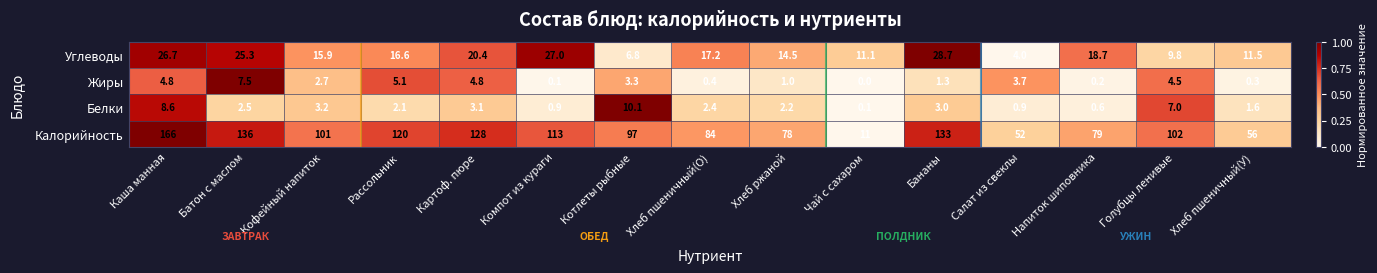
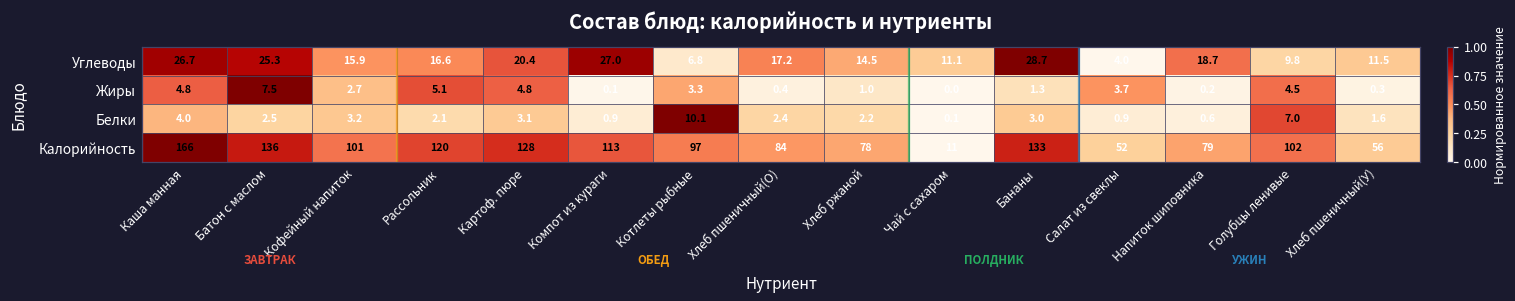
  {
    "Углеводы": {
      "Каша манная": 26.7,
      "Батон с маслом": 25.3,
      "Кофейный напиток": 15.9,
      "Рассольник": 16.6,
      "Картоф. пюре": 20.4,
      "Компот из кураги": 27.0,
      "Котлеты рыбные": 6.8,
      "Хлеб пшеничный(О)": 17.2,
      "Хлеб ржаной": 14.5,
      "Чай с сахаром": 11.1,
      "Бананы": 28.7,
      "Напиток шиповника": 18.7,
      "Голубцы ленивые": 9.8,
      "Хлеб пшеничный(У)": 11.5
    },
    "Жиры": {
      "Каша манная": 4.8,
      "Батон с маслом": 7.5,
      "Кофейный напиток": 2.7,
      "Рассольник": 5.1,
      "Картоф. пюре": 4.8,
      "Котлеты рыбные": 3.3,
      "Хлеб ржаной": 1.0,
      "Бананы": 1.3,
      "Салат из свеклы": 3.7,
      "Голубцы ленивые": 4.5
    },
    "Белки": {
-     "Каша манная": 8.6,
+     "Каша манная": 4.0,
      "Батон с маслом": 2.5,
      "Кофейный напиток": 3.2,
      "Рассольник": 2.1,
      "Картоф. пюре": 3.1,
      "Котлеты рыбные": 10.1,
      "Хлеб пшеничный(О)": 2.4,
      "Хлеб ржаной": 2.2,
      "Бананы": 3.0,
      "Голубцы ленивые": 7.0,
      "Хлеб пшеничный(У)": 1.6
    },
    "Калорийность": {
      "Каша манная": 166,
      "Батон с маслом": 136,
      "Кофейный напиток": 101,
      "Рассольник": 120,
      "Картоф. пюре": 128,
      "Компот из кураги": 113,
      "Котлеты рыбные": 97,
      "Хлеб пшеничный(О)": 84,
      "Хлеб ржаной": 78,
      "Бананы": 133,
      "Салат из свеклы": 52,
      "Напиток шиповника": 79,
      "Голубцы ленивые": 102,
      "Хлеб пшеничный(У)": 56
    }
  }
